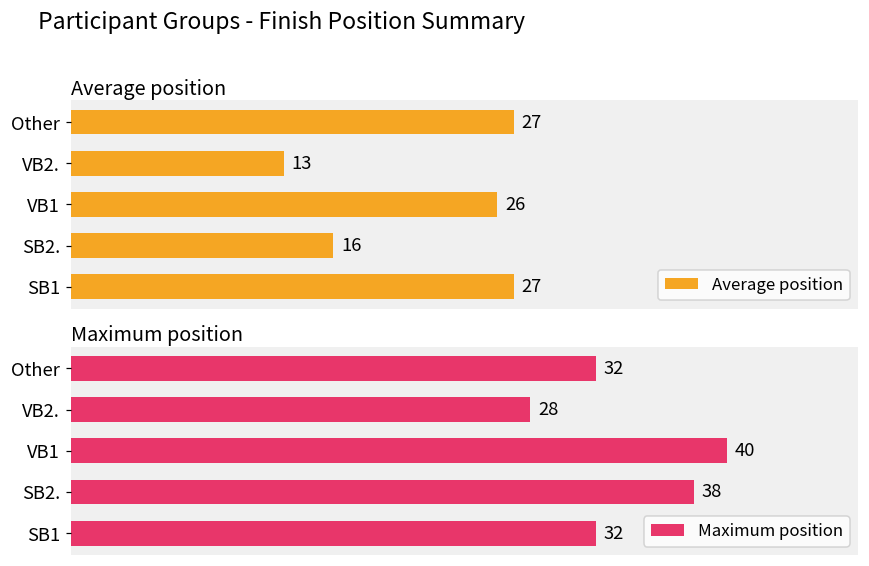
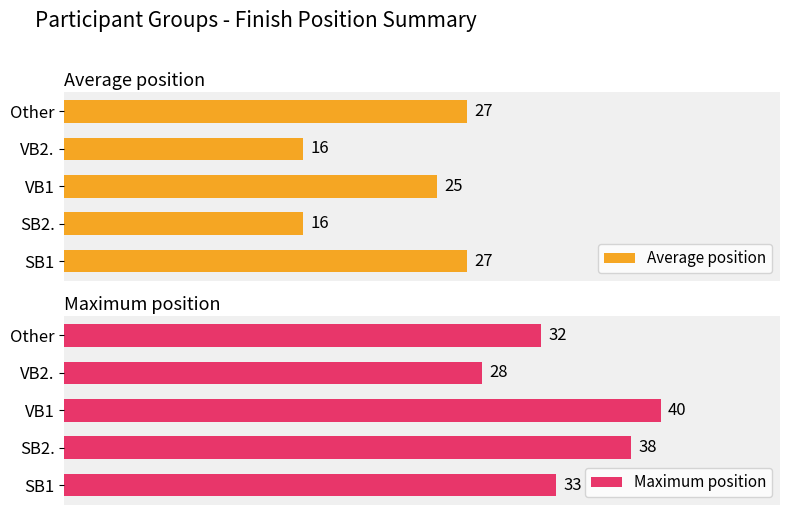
  {
    "Average position": {
      "Other": 27,
-     "VB2.": 13,
-     "VB1": 26,
+     "VB2.": 16,
+     "VB1": 25,
      "SB2.": 16,
      "SB1": 27
    },
    "Maximum position": {
      "Other": 32,
      "VB2.": 28,
      "VB1": 40,
      "SB2.": 38,
-     "SB1": 32
+     "SB1": 33
    }
  }
